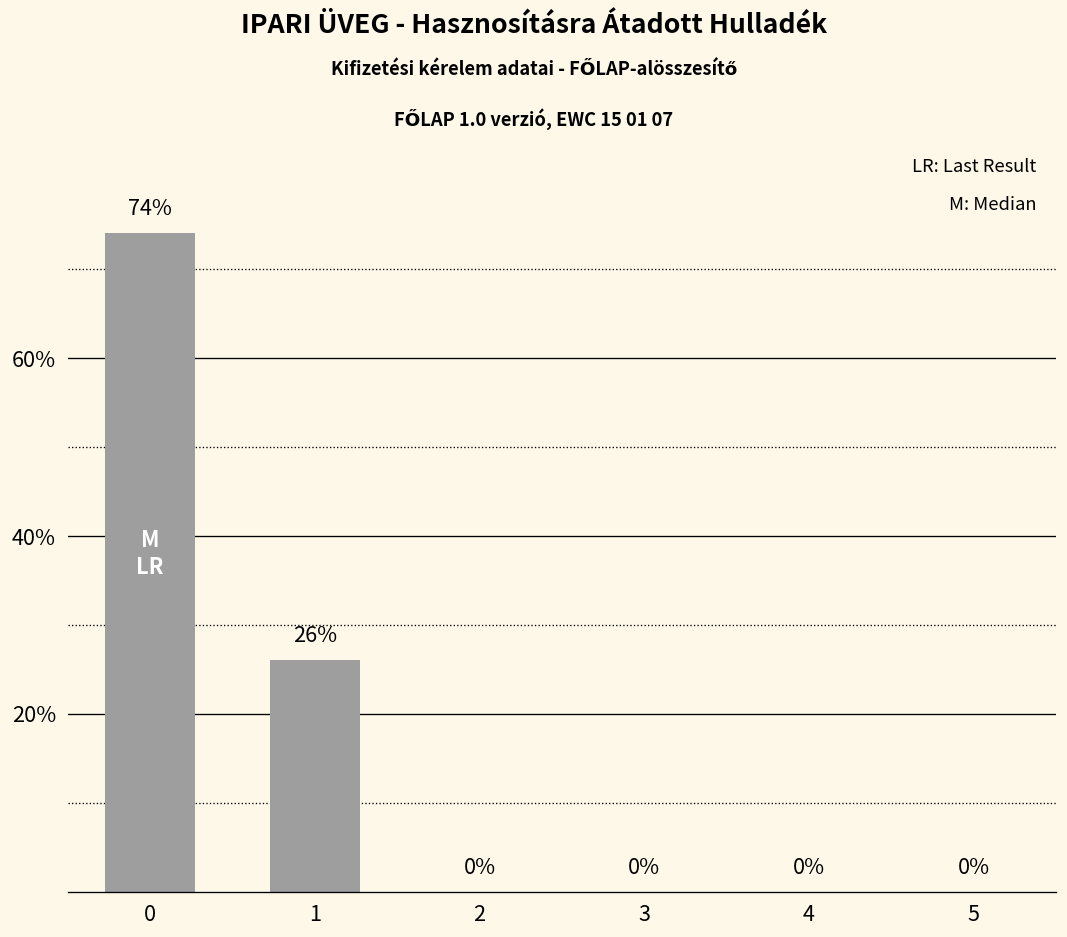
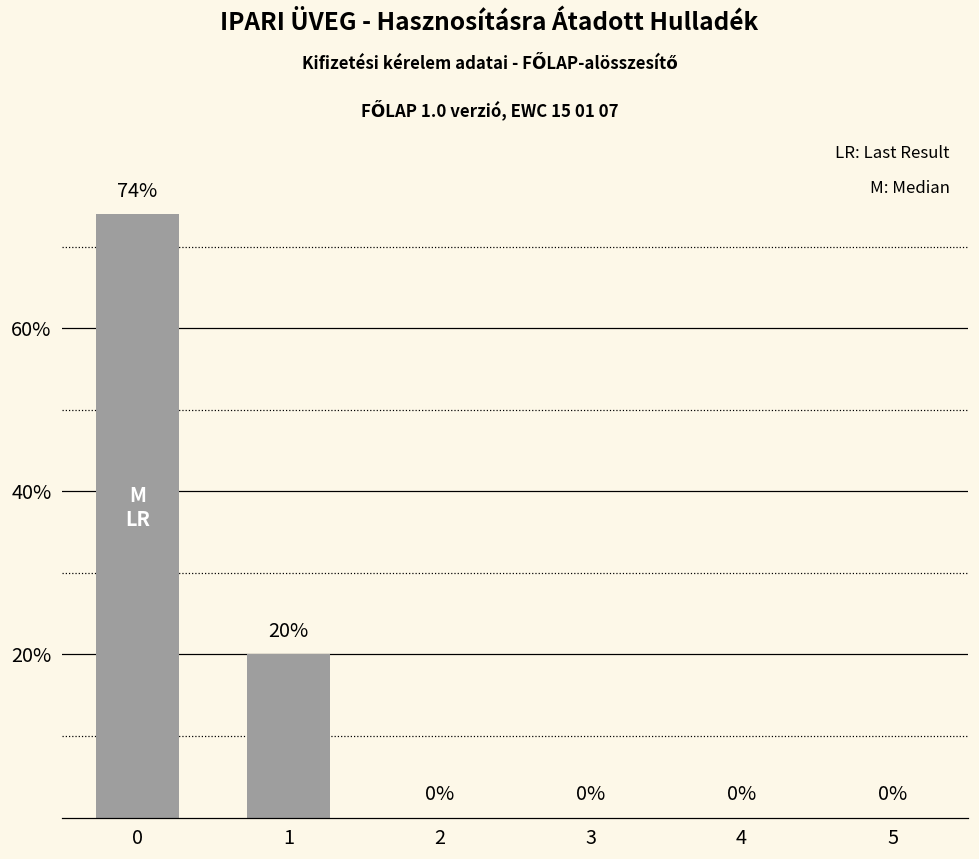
  {
    "0": "74%",
-   "1": "26%",
+   "1": "20%",
    "2": "0%",
    "3": "0%",
    "4": "0%",
    "5": "0%"
  }
